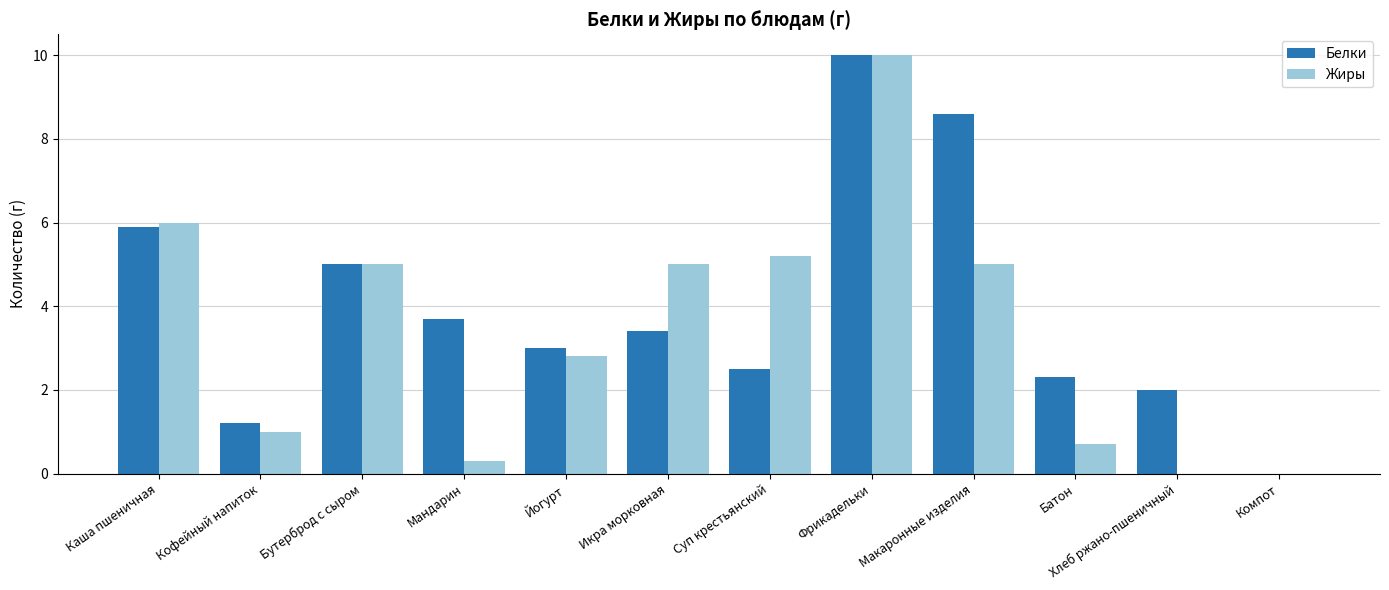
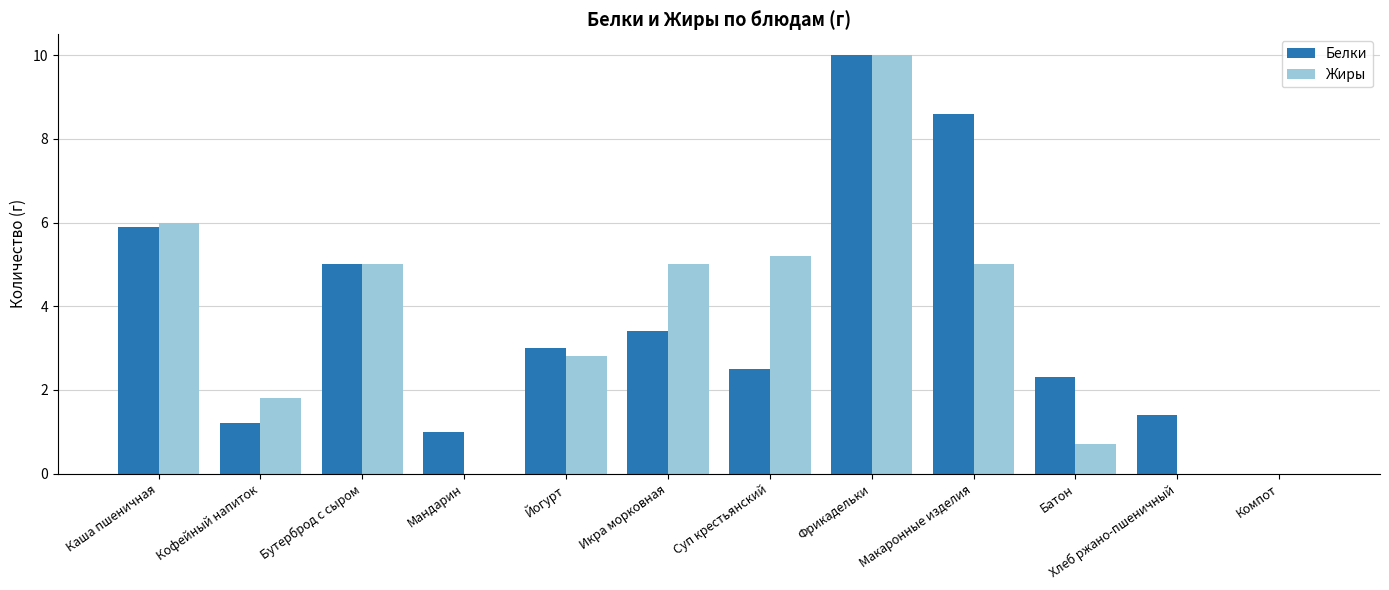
  {
    "Белки": {
      "Каша пшеничная": 5.9,
      "Кофейный напиток": 1.2,
      "Бутерброд с сыром": 5.0,
-     "Мандарин": 3.7,
+     "Мандарин": 1.0,
      "Йогурт": 3.0,
      "Икра морковная": 3.4,
      "Суп крестьянский": 2.5,
      "Фрикадельки": 10.0,
      "Макаронные изделия": 8.6,
      "Батон": 2.3,
-     "Хлеб ржано-пшеничный": 2.0,
+     "Хлеб ржано-пшеничный": 1.4,
      "Компот": 0.0
    },
    "Жиры": {
      "Каша пшеничная": 6.0,
-     "Кофейный напиток": 1.0,
+     "Кофейный напиток": 1.8,
      "Бутерброд с сыром": 5.0,
-     "Мандарин": 0.3,
+     "Мандарин": 0.0,
      "Йогурт": 2.8,
      "Икра морковная": 5.0,
      "Суп крестьянский": 5.2,
      "Фрикадельки": 10.0,
      "Макаронные изделия": 5.0,
      "Батон": 0.7,
      "Хлеб ржано-пшеничный": 0.0,
      "Компот": 0.0
    }
  }
